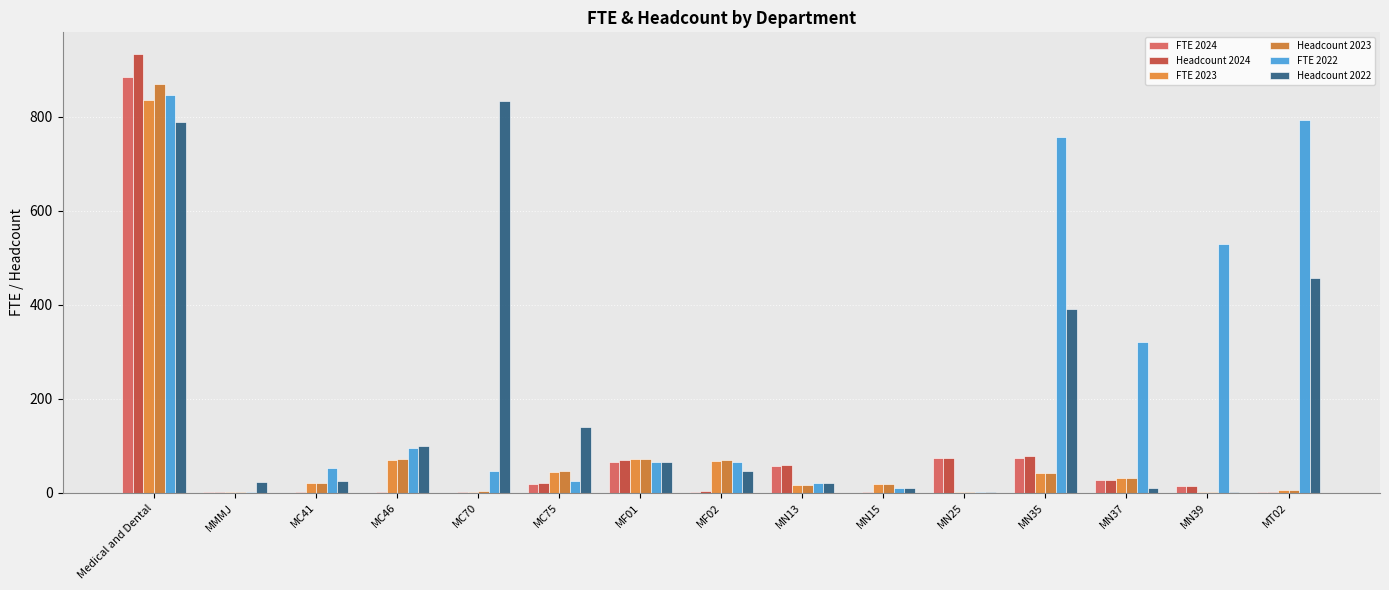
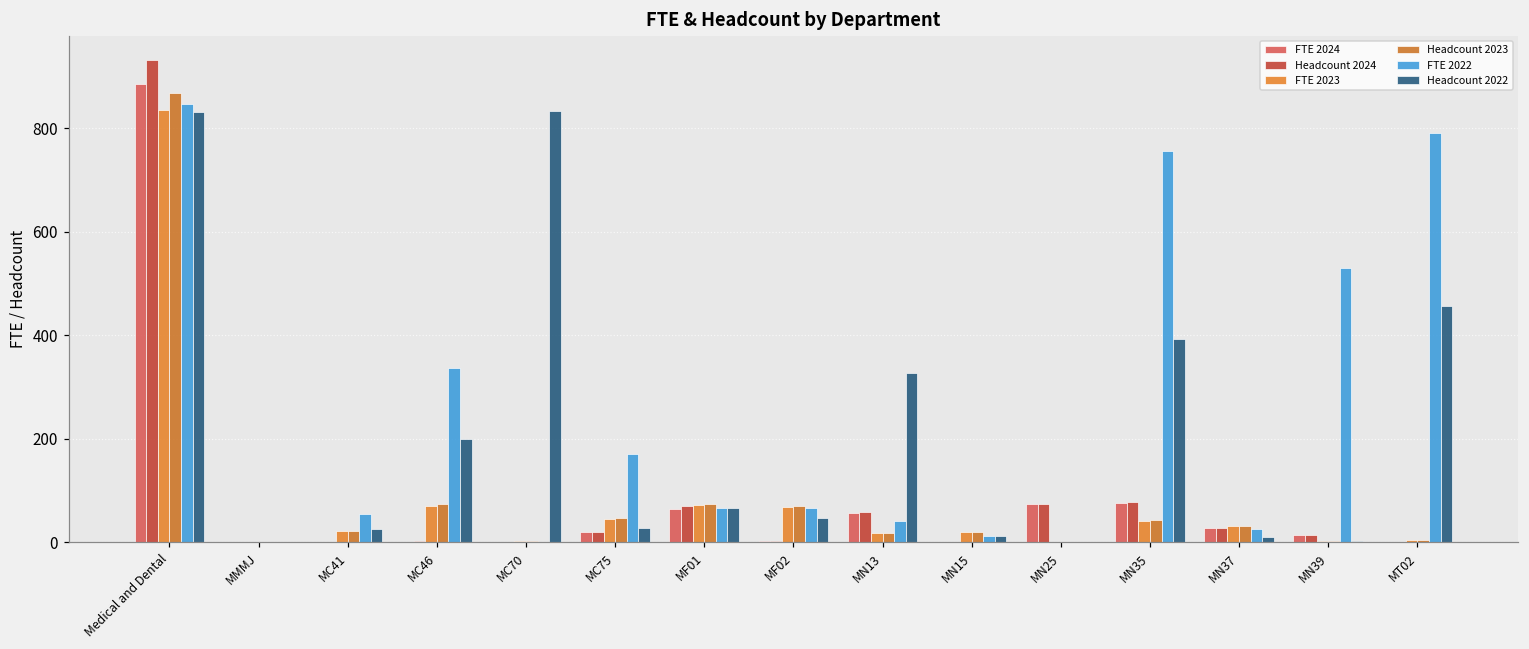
  {
    "FTE 2022": {
      "Medical and Dental": 850,
      "MC41": 50,
-     "MC46": 100,
-     "MC70": 50,
-     "MC75": 30,
+     "MC46": 340,
+     "MC70": 0,
+     "MC75": 170,
      "MF01": 70,
      "MF02": 70,
-     "MN13": 20,
+     "MN13": 40,
      "MN15": 10,
      "MN35": 760,
-     "MN37": 320,
+     "MN37": 30,
      "MN39": 530,
      "MT02": 790
    },
    "Headcount 2022": {
-     "Medical and Dental": 790,
-     "MMMJ": 20,
+     "Medical and Dental": 830,
+     "MMMJ": 0,
      "MC41": 30,
-     "MC46": 100,
+     "MC46": 200,
      "MC70": 830,
-     "MC75": 140,
+     "MC75": 30,
      "MF01": 70,
      "MF02": 50,
-     "MN13": 20,
+     "MN13": 330,
      "MN15": 10,
      "MN35": 390,
      "MN37": 10,
      "MT02": 460
    }
  }
